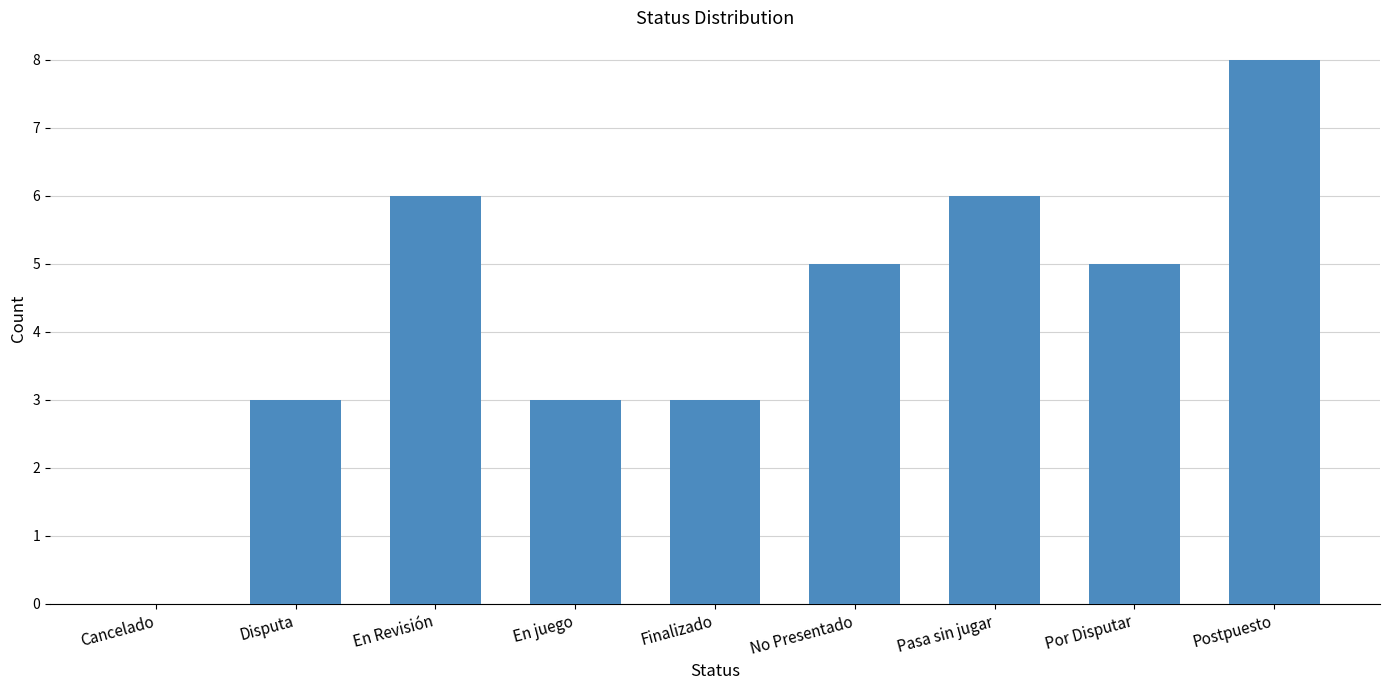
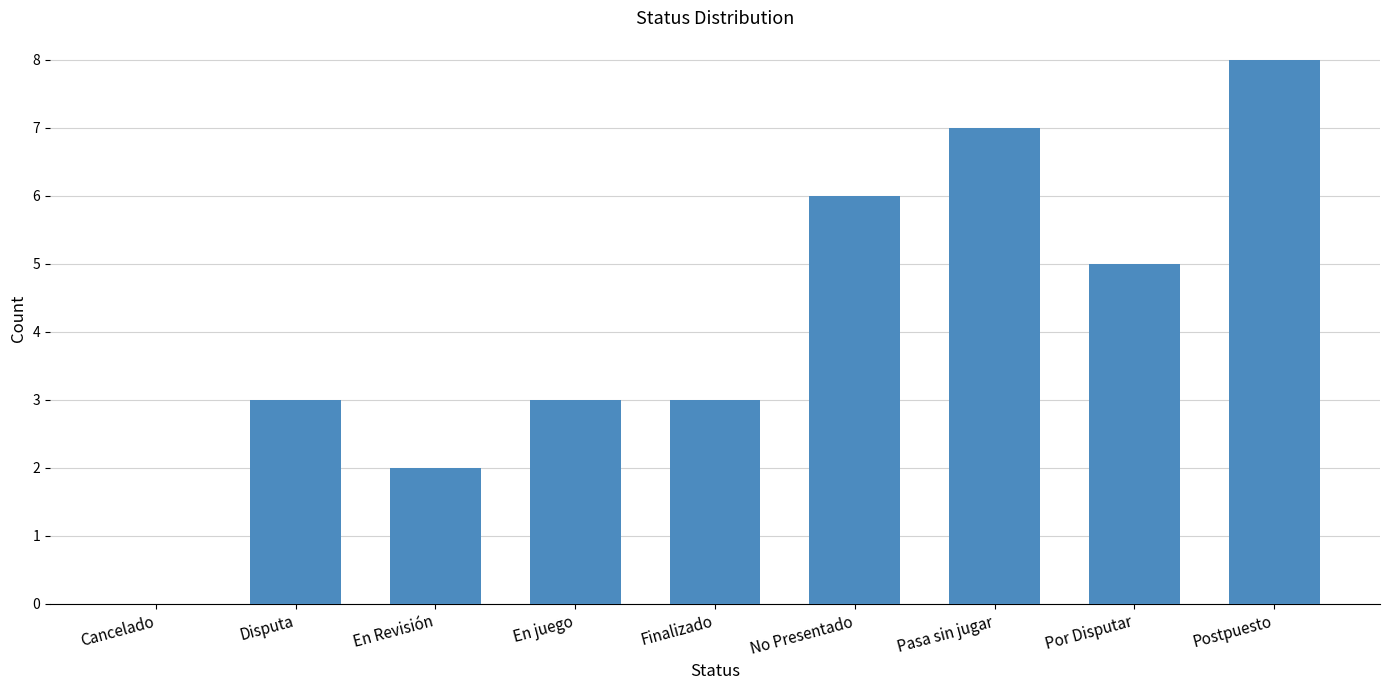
  {
    "Cancelado": 0,
    "Disputa": 3,
-   "En Revisión": 6,
+   "En Revisión": 2,
    "En juego": 3,
    "Finalizado": 3,
-   "No Presentado": 5,
-   "Pasa sin jugar": 6,
+   "No Presentado": 6,
+   "Pasa sin jugar": 7,
    "Por Disputar": 5,
    "Postpuesto": 8
  }
